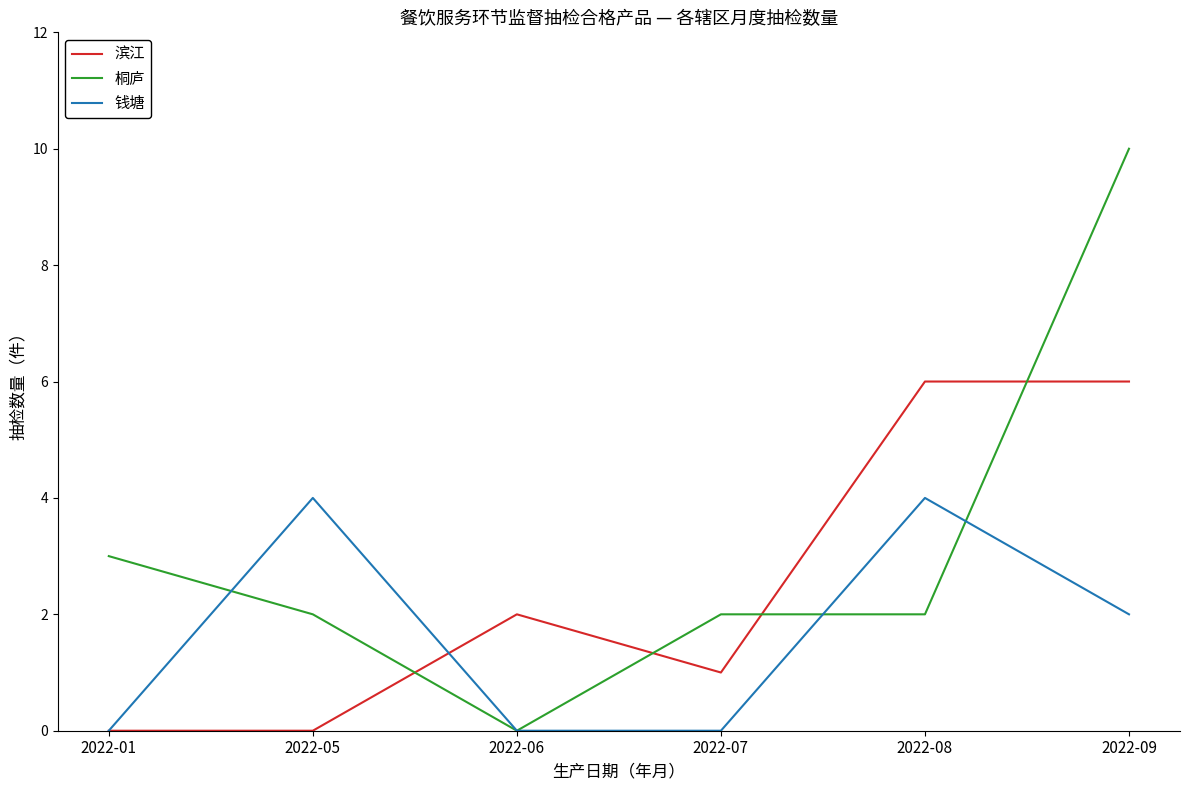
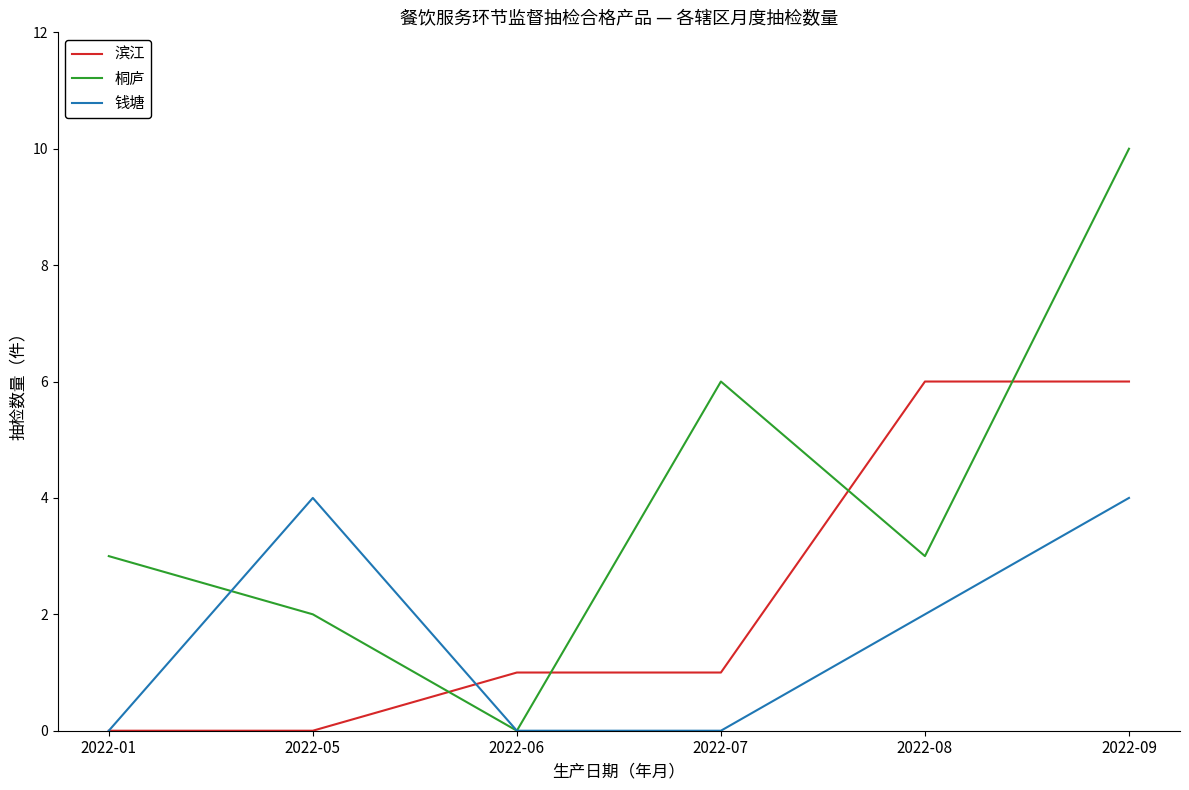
  {
    "滨江": {
      "2022-05": 0,
-     "2022-06": 2,
+     "2022-06": 1,
      "2022-07": 1,
      "2022-08": 6,
      "2022-09": 6
    },
    "桐庐": {
      "2022-01": 3,
      "2022-05": 2,
-     "2022-07": 2,
-     "2022-08": 2,
+     "2022-07": 6,
+     "2022-08": 3,
      "2022-09": 10
    },
    "钱塘": {
      "2022-05": 4,
      "2022-07": 0,
-     "2022-08": 4,
-     "2022-09": 2
+     "2022-08": 2,
+     "2022-09": 4
    }
  }
